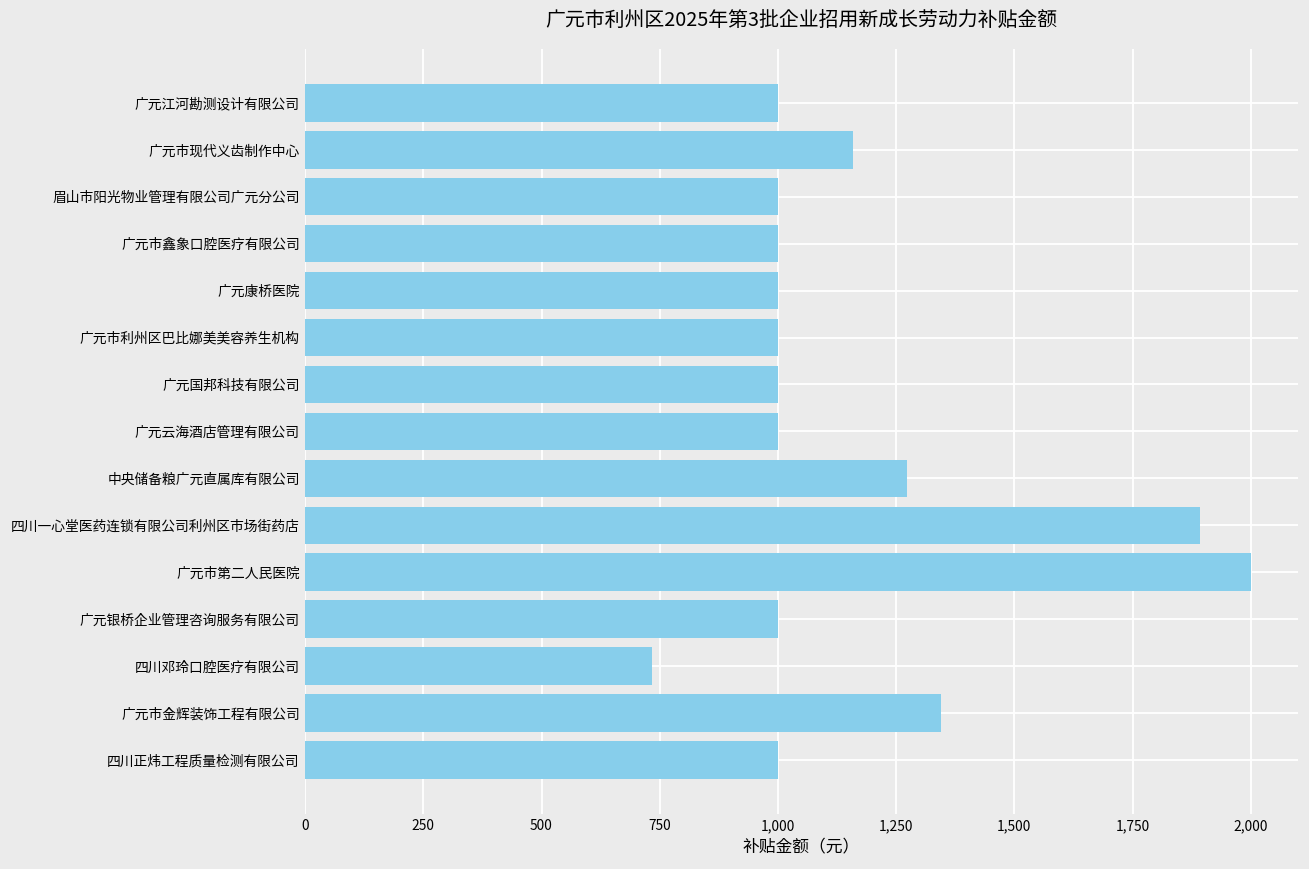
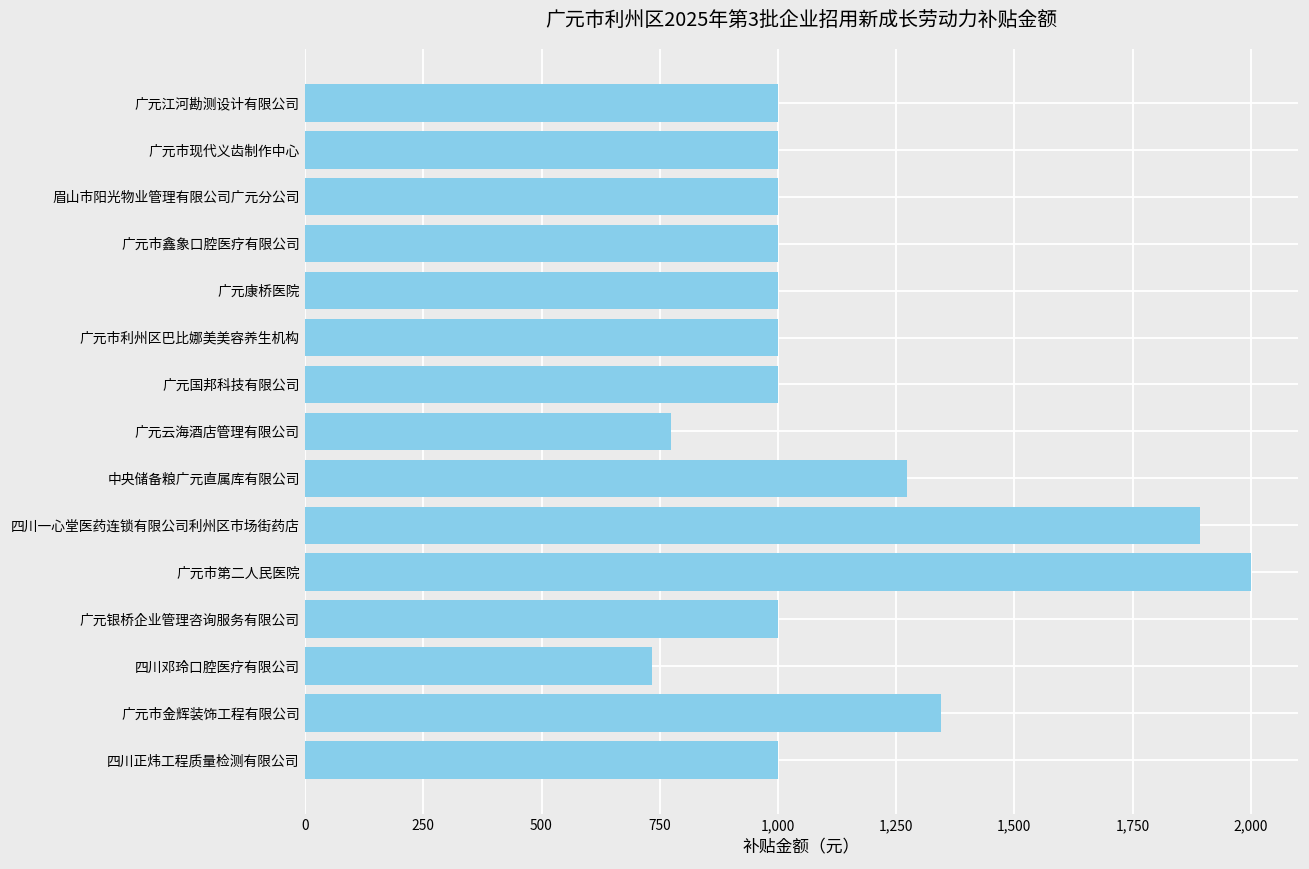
  {
    "广元江河勘测设计有限公司": "1,000",
-   "广元市现代义齿制作中心": "1,160",
+   "广元市现代义齿制作中心": "1,000",
    "眉山市阳光物业管理有限公司广元分公司": "1,000",
    "广元市鑫象口腔医疗有限公司": "1,000",
    "广元康桥医院": "1,000",
    "广元市利州区巴比娜美美容养生机构": "1,000",
    "广元国邦科技有限公司": "1,000",
-   "广元云海酒店管理有限公司": "1,000",
+   "广元云海酒店管理有限公司": "770",
    "中央储备粮广元直属库有限公司": "1,270",
    "四川一心堂医药连锁有限公司利州区市场街药店": "1,890",
    "广元市第二人民医院": "2,000",
    "广元银桥企业管理咨询服务有限公司": "1,000",
    "四川邓玲口腔医疗有限公司": "730",
    "广元市金辉装饰工程有限公司": "1,350",
    "四川正炜工程质量检测有限公司": "1,000"
  }
